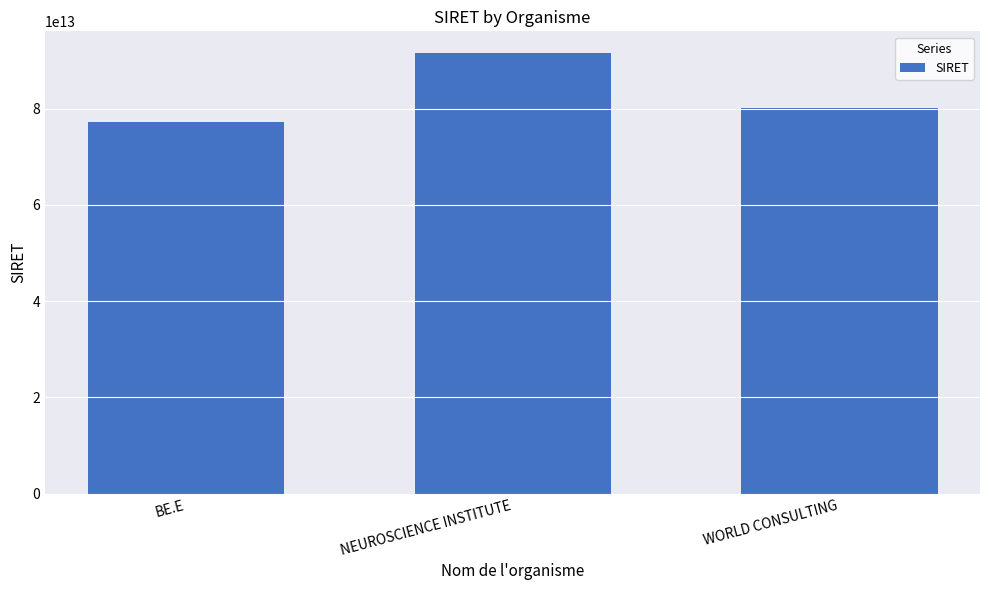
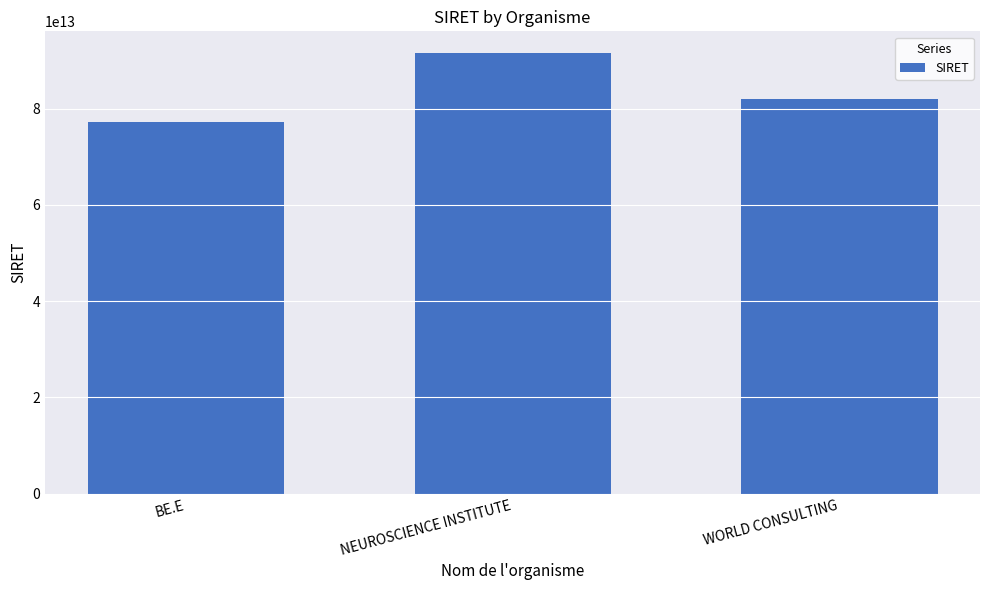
  {
    "BE.E": 77000000000000,
    "NEUROSCIENCE INSTITUTE": 91000000000000,
-   "WORLD CONSULTING": 80000000000000
+   "WORLD CONSULTING": 82000000000000
  }
